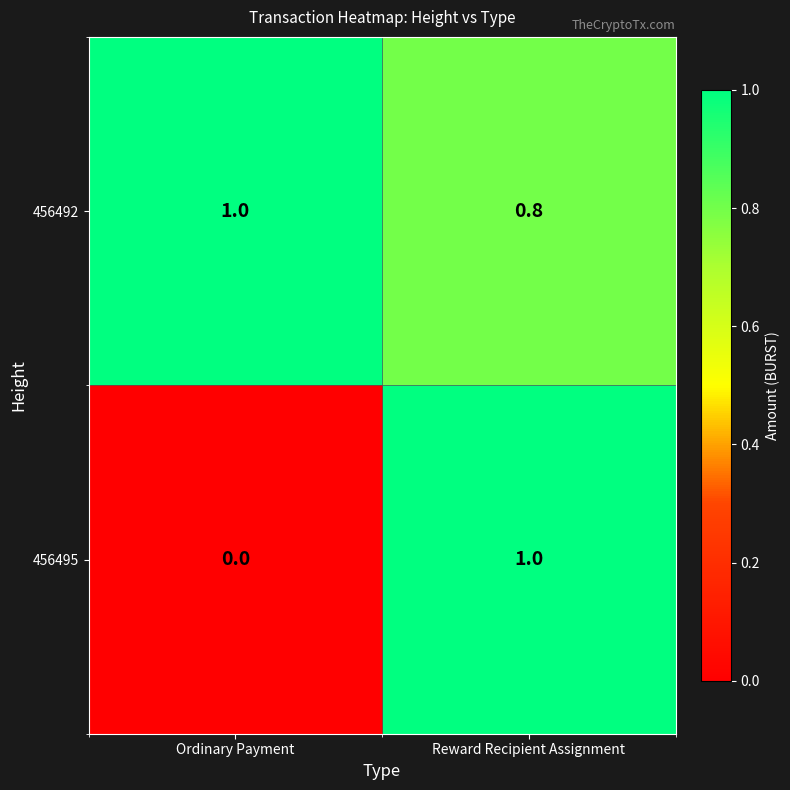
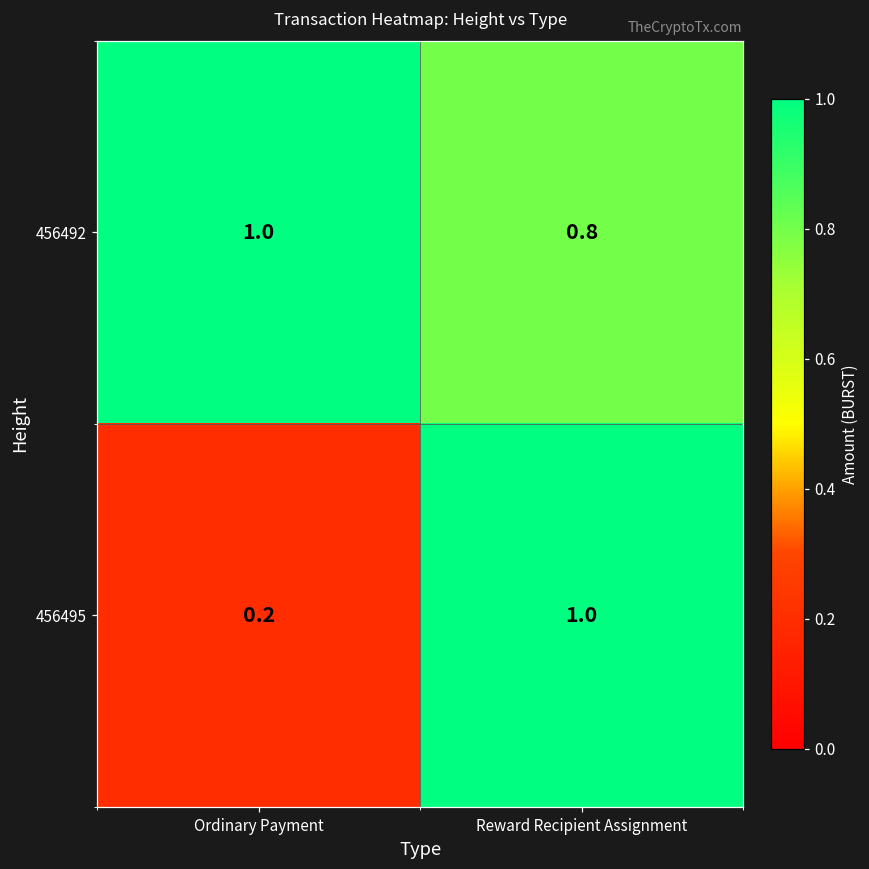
  {
    "456492": {
      "Ordinary Payment": 1.0,
      "Reward Recipient Assignment": 0.8
    },
    "456495": {
-     "Ordinary Payment": 0.0,
+     "Ordinary Payment": 0.2,
      "Reward Recipient Assignment": 1.0
    }
  }
